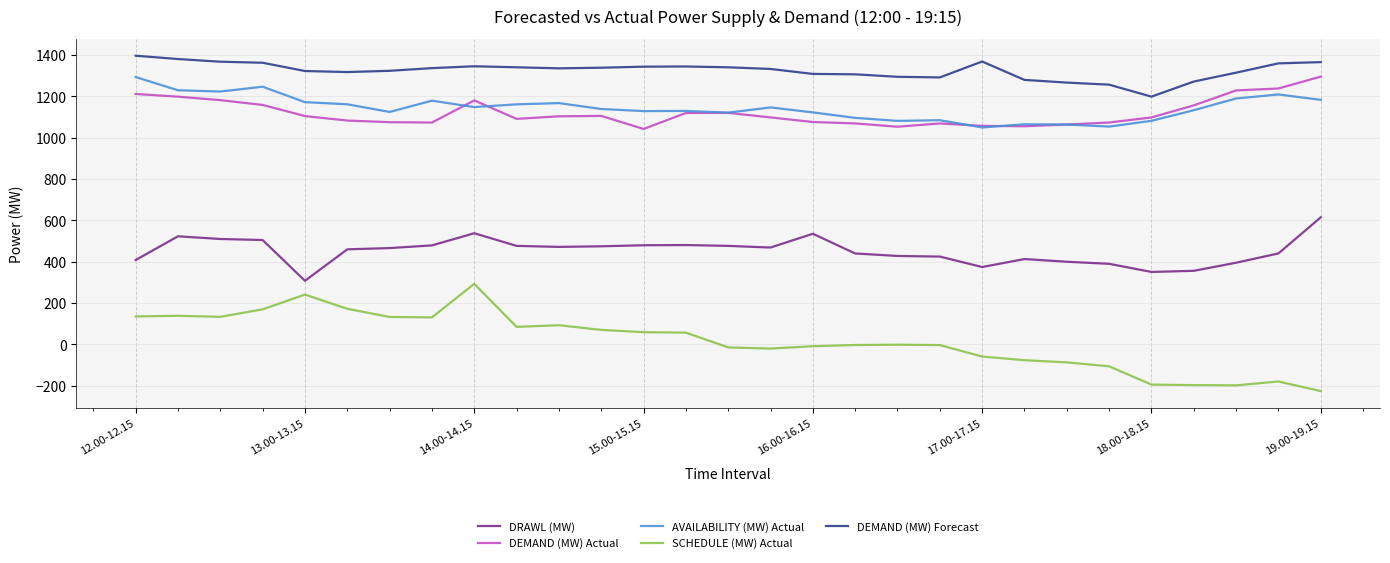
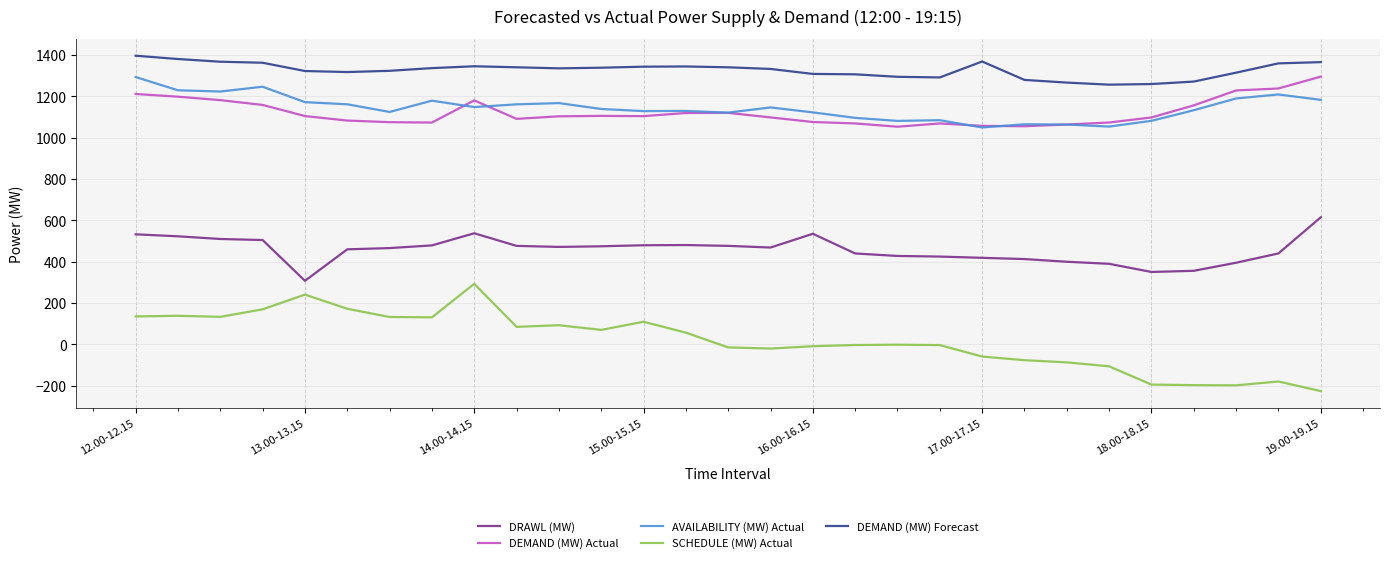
  {
    "DRAWL (MW)": {
-     "12.00-12.15": 410,
+     "12.00-12.15": 530,
      "13.00-13.15": 310,
      "14.00-14.15": 540,
      "15.00-15.15": 480,
      "16.00-16.15": 530,
-     "17.00-17.15": 370,
+     "17.00-17.15": 420,
      "18.00-18.15": 350,
      "19.00-19.15": 610
    },
    "DEMAND (MW) Actual": {
      "12.00-12.15": 1210,
      "13.00-13.15": 1100,
      "14.00-14.15": 1180,
-     "15.00-15.15": 1040,
+     "15.00-15.15": 1100,
      "16.00-16.15": 1080,
      "18.00-18.15": 1100,
      "19.00-19.15": 1290
    },
    "AVAILABILITY (MW) Actual": {
      "12.00-12.15": 1290,
      "13.00-13.15": 1170,
      "14.00-14.15": 1150,
      "15.00-15.15": 1130,
      "16.00-16.15": 1120,
      "18.00-18.15": 1080,
      "19.00-19.15": 1180
    },
    "SCHEDULE (MW) Actual": {
      "12.00-12.15": 130,
      "13.00-13.15": 240,
      "14.00-14.15": 290,
-     "15.00-15.15": 60,
+     "15.00-15.15": 110,
      "16.00-16.15": -10,
      "17.00-17.15": -60,
      "18.00-18.15": -190,
      "19.00-19.15": -230
    },
    "DEMAND (MW) Forecast": {
      "12.00-12.15": 1400,
      "13.00-13.15": 1320,
      "14.00-14.15": 1350,
      "15.00-15.15": 1340,
      "16.00-16.15": 1310,
      "17.00-17.15": 1370,
-     "18.00-18.15": 1200,
+     "18.00-18.15": 1260,
      "19.00-19.15": 1370
    }
  }
